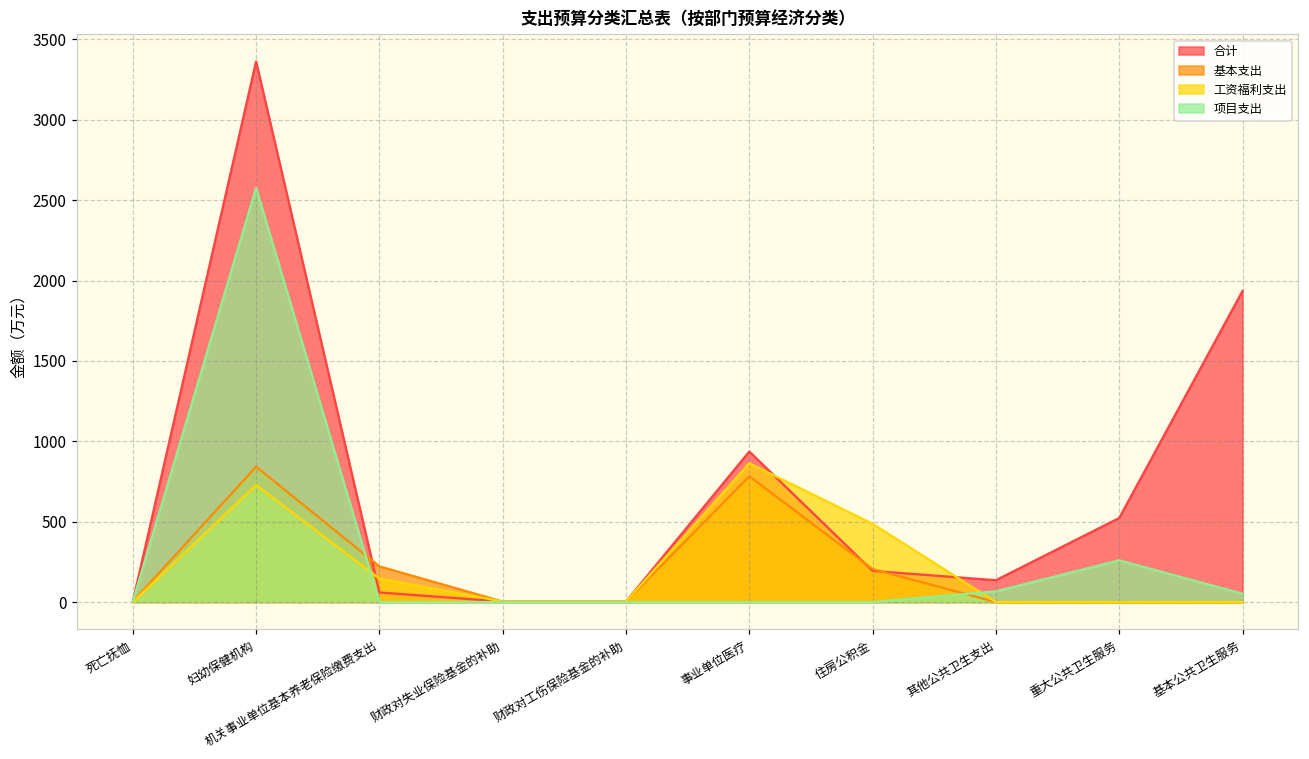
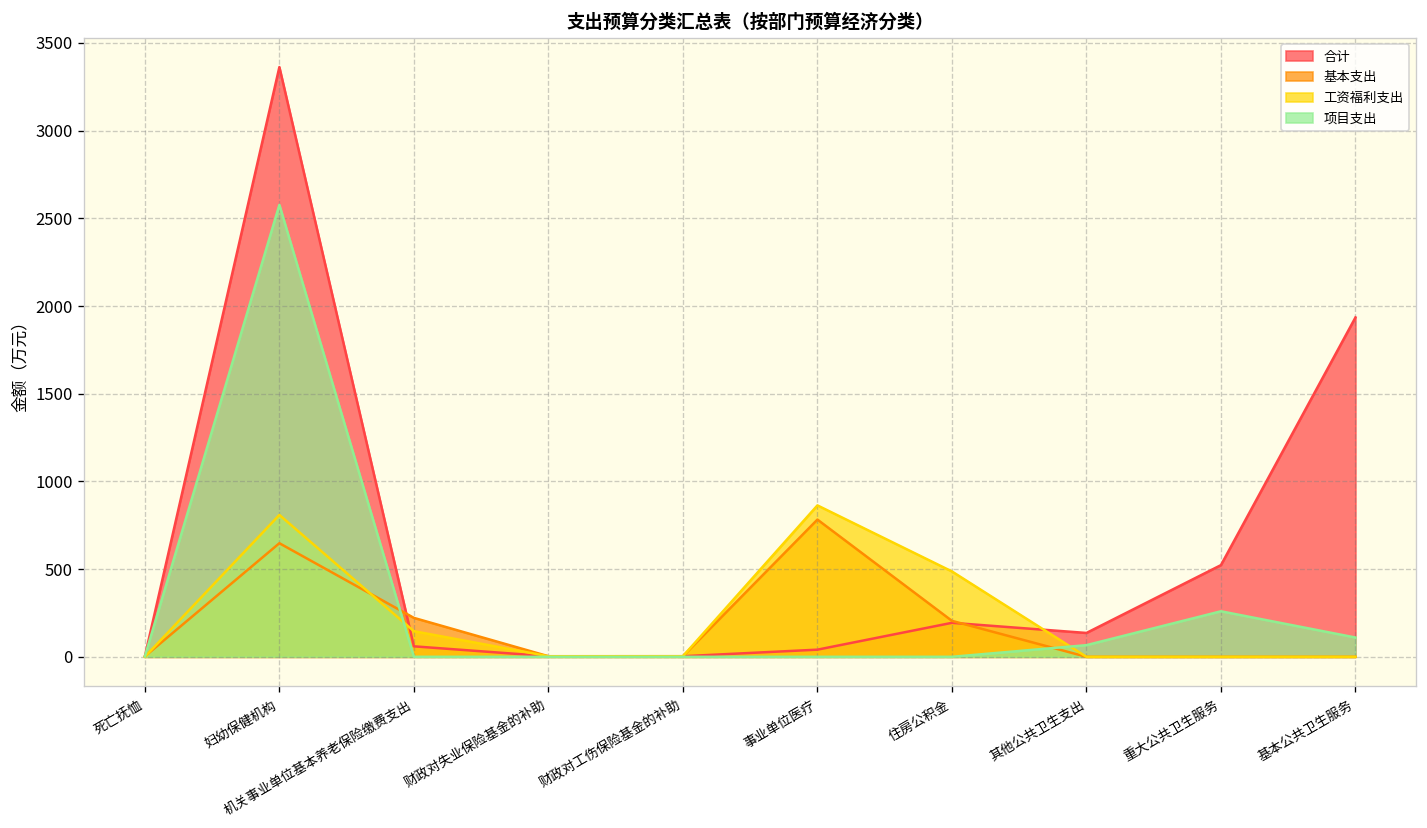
  {
    "合计": {
      "妇幼保健机构": 3360,
      "机关事业单位基本养老保险缴费支出": 60,
-     "事业单位医疗": 940,
+     "事业单位医疗": 40,
      "其他公共卫生支出": 140,
      "重大公共卫生服务": 520,
      "基本公共卫生服务": 1930
    },
    "基本支出": {
-     "妇幼保健机构": 840,
+     "妇幼保健机构": 650,
      "机关事业单位基本养老保险缴费支出": 220,
      "事业单位医疗": 780
    },
    "工资福利支出": {
-     "妇幼保健机构": 730,
+     "妇幼保健机构": 810,
      "机关事业单位基本养老保险缴费支出": 150,
      "事业单位医疗": 860,
      "住房公积金": 490
    },
    "项目支出": {
      "妇幼保健机构": 2580,
      "机关事业单位基本养老保险缴费支出": 0,
      "事业单位医疗": 0,
      "住房公积金": 0,
      "其他公共卫生支出": 70,
      "重大公共卫生服务": 260,
-     "基本公共卫生服务": 50
+     "基本公共卫生服务": 110
    }
  }
